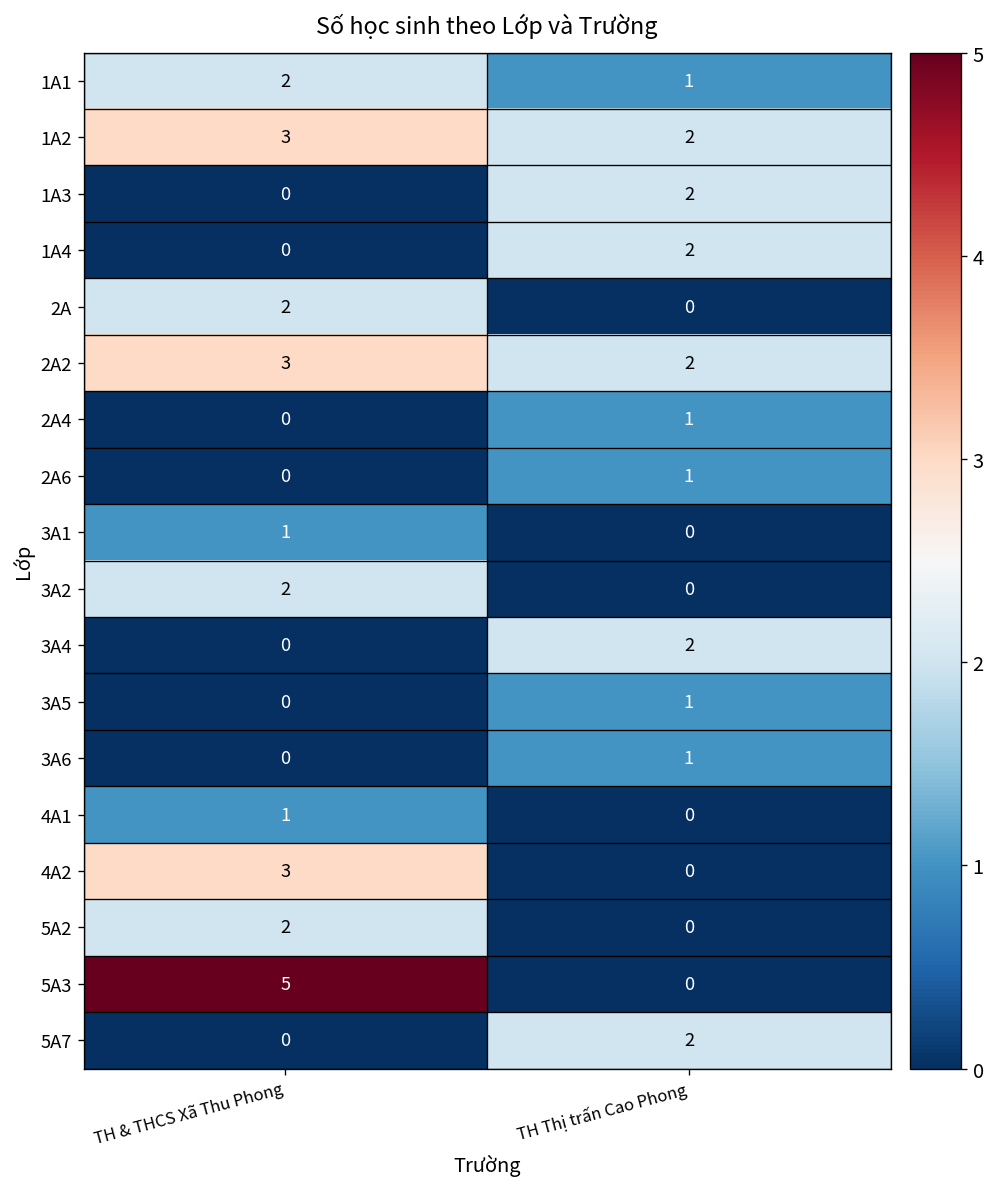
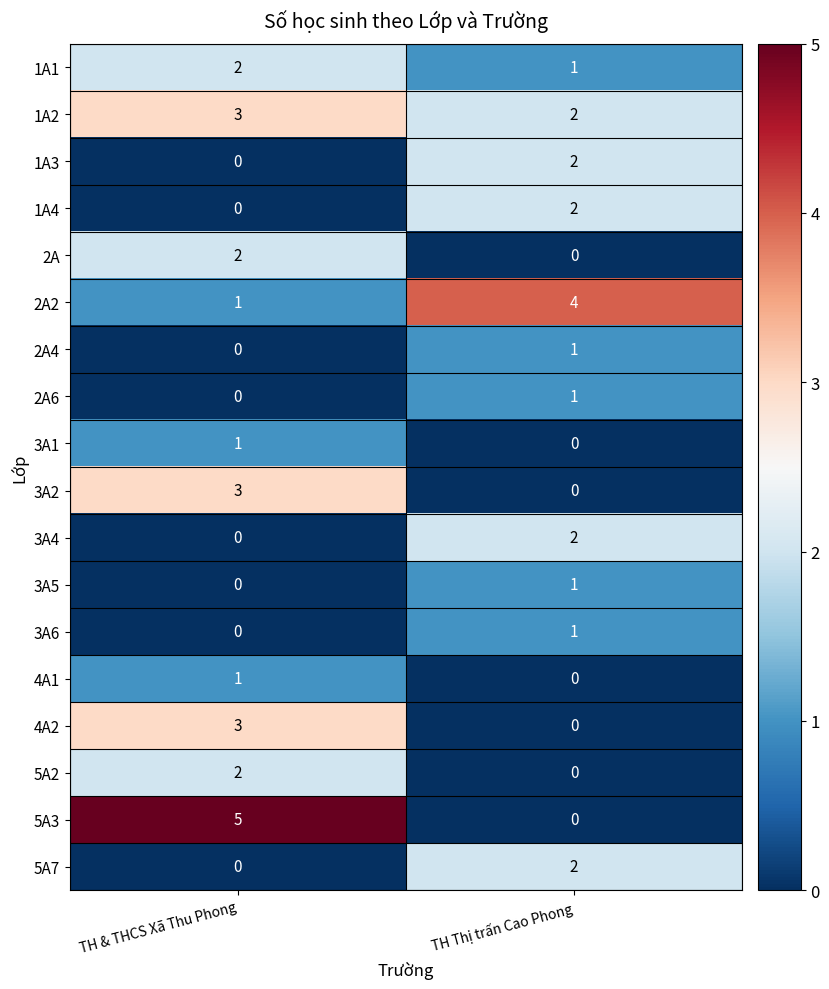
  {
    "1A1": {
      "TH & THCS Xã Thu Phong": 2,
      "TH Thị trấn Cao Phong": 1
    },
    "1A2": {
      "TH & THCS Xã Thu Phong": 3,
      "TH Thị trấn Cao Phong": 2
    },
    "1A3": {
      "TH & THCS Xã Thu Phong": 0,
      "TH Thị trấn Cao Phong": 2
    },
    "1A4": {
      "TH & THCS Xã Thu Phong": 0,
      "TH Thị trấn Cao Phong": 2
    },
    "2A": {
      "TH & THCS Xã Thu Phong": 2,
      "TH Thị trấn Cao Phong": 0
    },
    "2A2": {
-     "TH & THCS Xã Thu Phong": 3,
-     "TH Thị trấn Cao Phong": 2
+     "TH & THCS Xã Thu Phong": 1,
+     "TH Thị trấn Cao Phong": 4
    },
    "2A4": {
      "TH & THCS Xã Thu Phong": 0,
      "TH Thị trấn Cao Phong": 1
    },
    "2A6": {
      "TH & THCS Xã Thu Phong": 0,
      "TH Thị trấn Cao Phong": 1
    },
    "3A1": {
      "TH & THCS Xã Thu Phong": 1,
      "TH Thị trấn Cao Phong": 0
    },
    "3A2": {
-     "TH & THCS Xã Thu Phong": 2,
+     "TH & THCS Xã Thu Phong": 3,
      "TH Thị trấn Cao Phong": 0
    },
    "3A4": {
      "TH & THCS Xã Thu Phong": 0,
      "TH Thị trấn Cao Phong": 2
    },
    "3A5": {
      "TH & THCS Xã Thu Phong": 0,
      "TH Thị trấn Cao Phong": 1
    },
    "3A6": {
      "TH & THCS Xã Thu Phong": 0,
      "TH Thị trấn Cao Phong": 1
    },
    "4A1": {
      "TH & THCS Xã Thu Phong": 1,
      "TH Thị trấn Cao Phong": 0
    },
    "4A2": {
      "TH & THCS Xã Thu Phong": 3,
      "TH Thị trấn Cao Phong": 0
    },
    "5A2": {
      "TH & THCS Xã Thu Phong": 2,
      "TH Thị trấn Cao Phong": 0
    },
    "5A3": {
      "TH & THCS Xã Thu Phong": 5,
      "TH Thị trấn Cao Phong": 0
    },
    "5A7": {
      "TH & THCS Xã Thu Phong": 0,
      "TH Thị trấn Cao Phong": 2
    }
  }
